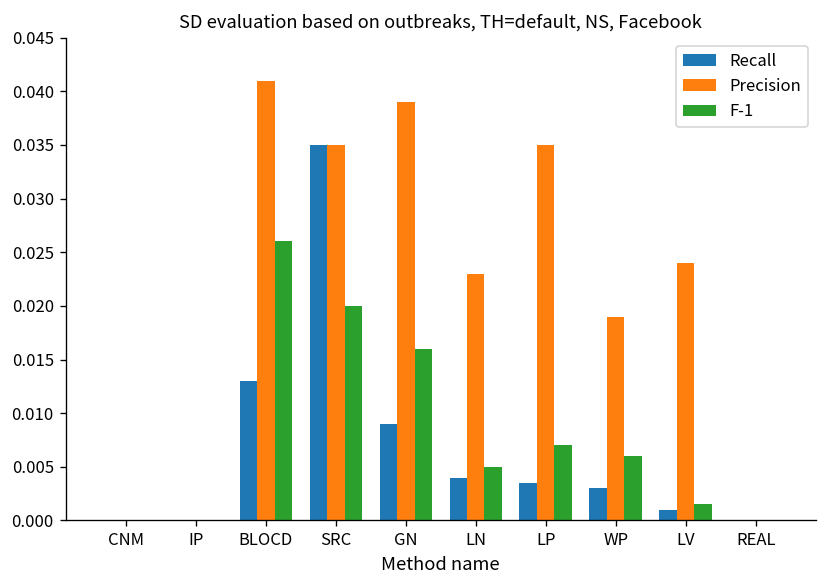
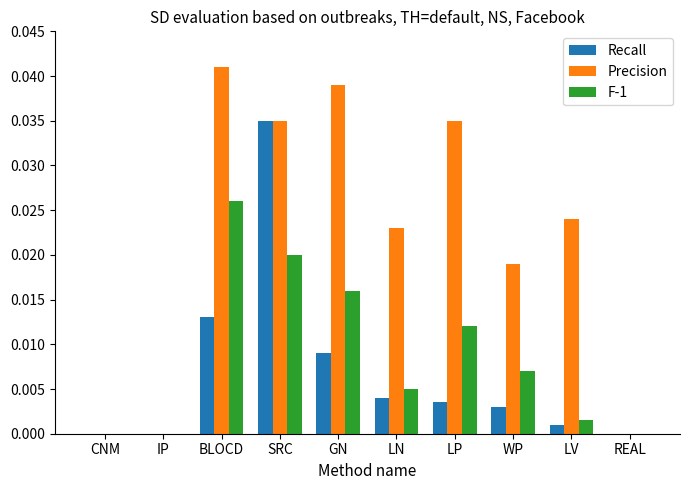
  {
    "Recall": {
      "CNM": 0.000,
      "IP": 0.000,
      "BLOCD": 0.013,
      "SRC": 0.035,
      "GN": 0.009,
      "LN": 0.004,
      "LP": 0.004,
      "WP": 0.003,
      "LV": 0.001,
      "REAL": 0.000
    },
    "Precision": {
      "CNM": 0.000,
      "IP": 0.000,
      "BLOCD": 0.041,
      "SRC": 0.035,
      "GN": 0.039,
      "LN": 0.023,
      "LP": 0.035,
      "WP": 0.019,
      "LV": 0.024,
      "REAL": 0.000
    },
    "F-1": {
      "CNM": 0.000,
      "IP": 0.000,
      "BLOCD": 0.026,
      "SRC": 0.020,
      "GN": 0.016,
      "LN": 0.005,
-     "LP": 0.007,
-     "WP": 0.006,
+     "LP": 0.012,
+     "WP": 0.007,
      "LV": 0.002,
      "REAL": 0.000
    }
  }
